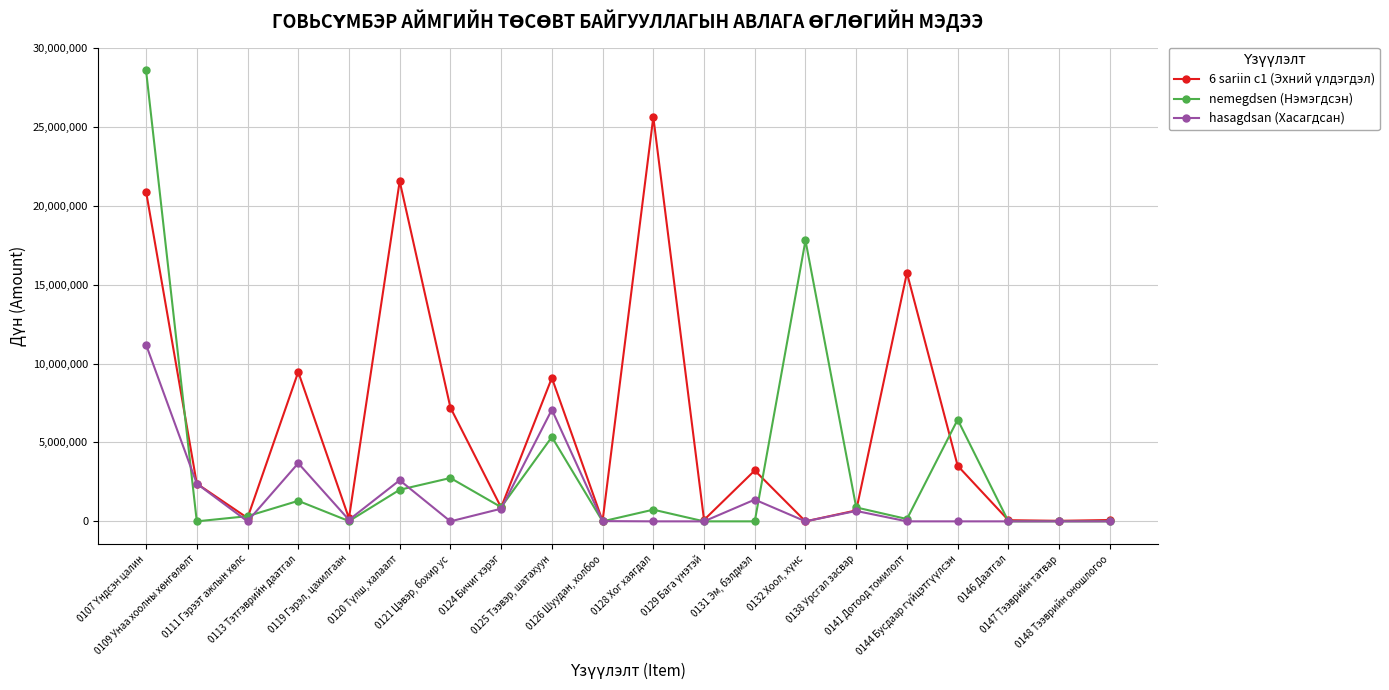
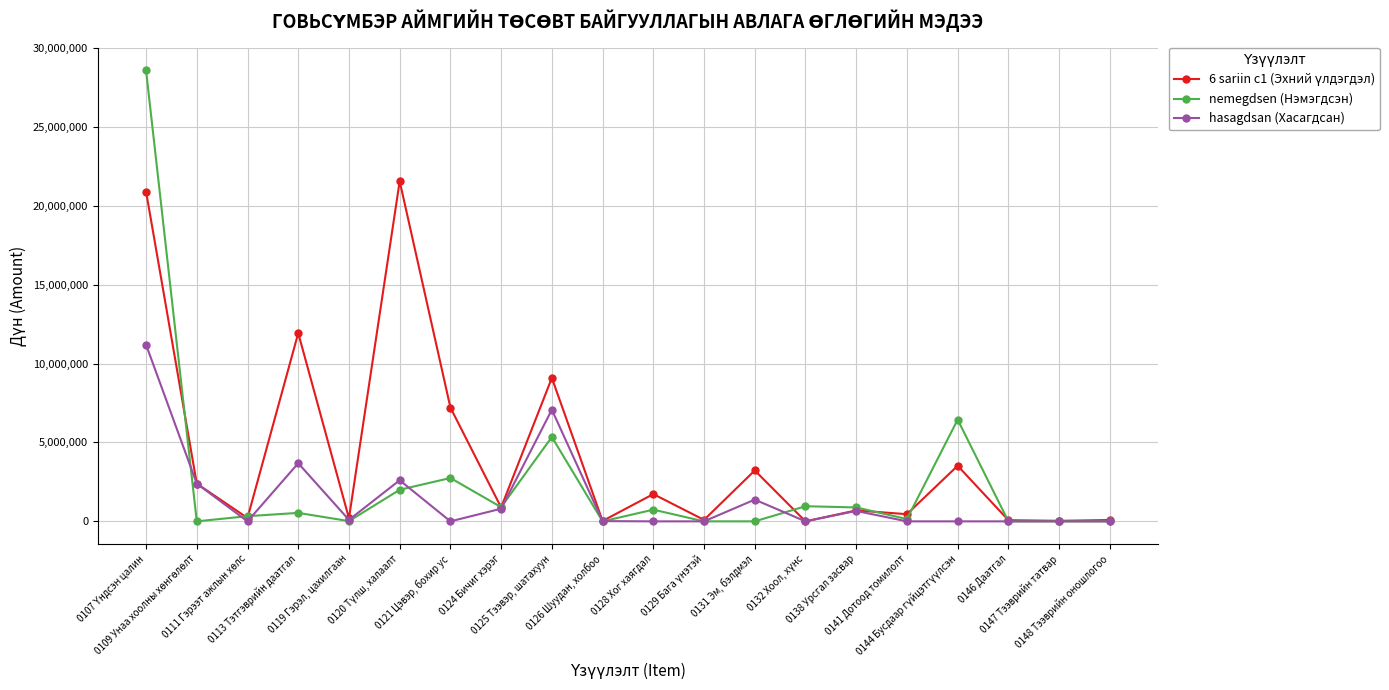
  {
    "6 sariin c1 (Эхний үлдэгдэл)": {
      "0107 Үндсэн цалин": "20,900,000",
-     "0113 Тэтгэврийн даатгал": "9,500,000",
+     "0113 Тэтгэврийн даатгал": "11,900,000",
      "0120 Түлш, халаалт": "21,600,000",
      "0121 Цэвэр, бохир ус": "7,200,000",
      "0125 Тээвэр, шатахуун": "9,100,000",
-     "0128 Хог хаягдал": "25,600,000",
+     "0128 Хог хаягдал": "1,700,000",
      "0131 Эм, бэлдмэл": "3,200,000",
-     "0141 Дотоод томилолт": "15,700,000",
+     "0141 Дотоод томилолт": "500,000",
      "0144 Бусдаар гүйцэтгүүлсэн": "3,500,000"
    },
    "nemegdsen (Нэмэгдсэн)": {
      "0107 Үндсэн цалин": "28,600,000",
      "0109 Унаа хоолны хөнгөлөлт": "0",
-     "0113 Тэтгэврийн даатгал": "1,300,000",
+     "0113 Тэтгэврийн даатгал": "500,000",
      "0120 Түлш, халаалт": "2,000,000",
      "0121 Цэвэр, бохир ус": "2,700,000",
      "0125 Тээвэр, шатахуун": "5,300,000",
      "0128 Хог хаягдал": "700,000",
      "0131 Эм, бэлдмэл": "0",
-     "0132 Хоол, хүнс": "17,800,000",
+     "0132 Хоол, хүнс": "1,000,000",
      "0138 Урсгал засвар": "900,000",
      "0144 Бусдаар гүйцэтгүүлсэн": "6,400,000"
    },
    "hasagdsan (Хасагдсан)": {
      "0107 Үндсэн цалин": "11,200,000",
      "0111 Гэрээт ажлын хөлс": "0",
      "0113 Тэтгэврийн даатгал": "3,700,000",
      "0120 Түлш, халаалт": "2,600,000",
      "0121 Цэвэр, бохир ус": "0",
      "0125 Тээвэр, шатахуун": "7,100,000",
      "0128 Хог хаягдал": "0",
      "0131 Эм, бэлдмэл": "1,400,000",
      "0144 Бусдаар гүйцэтгүүлсэн": "0"
    }
  }
